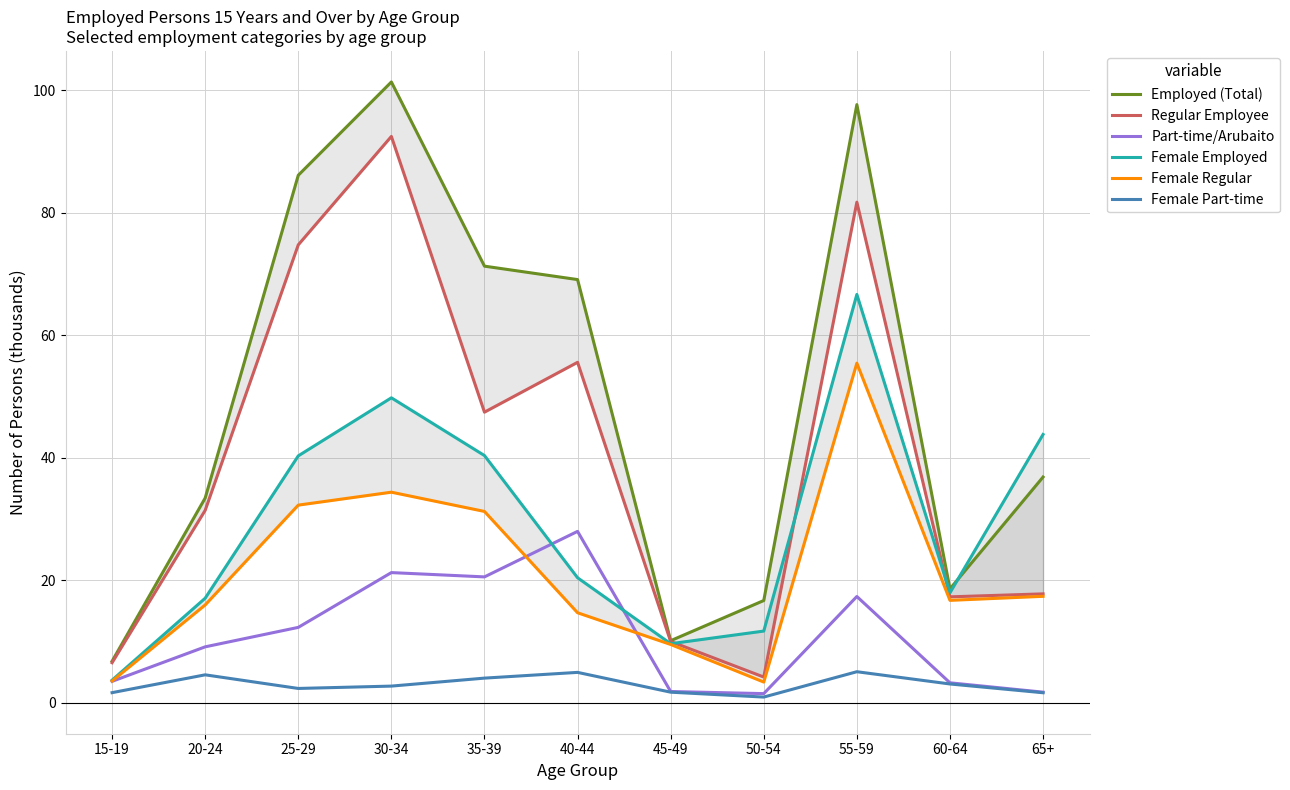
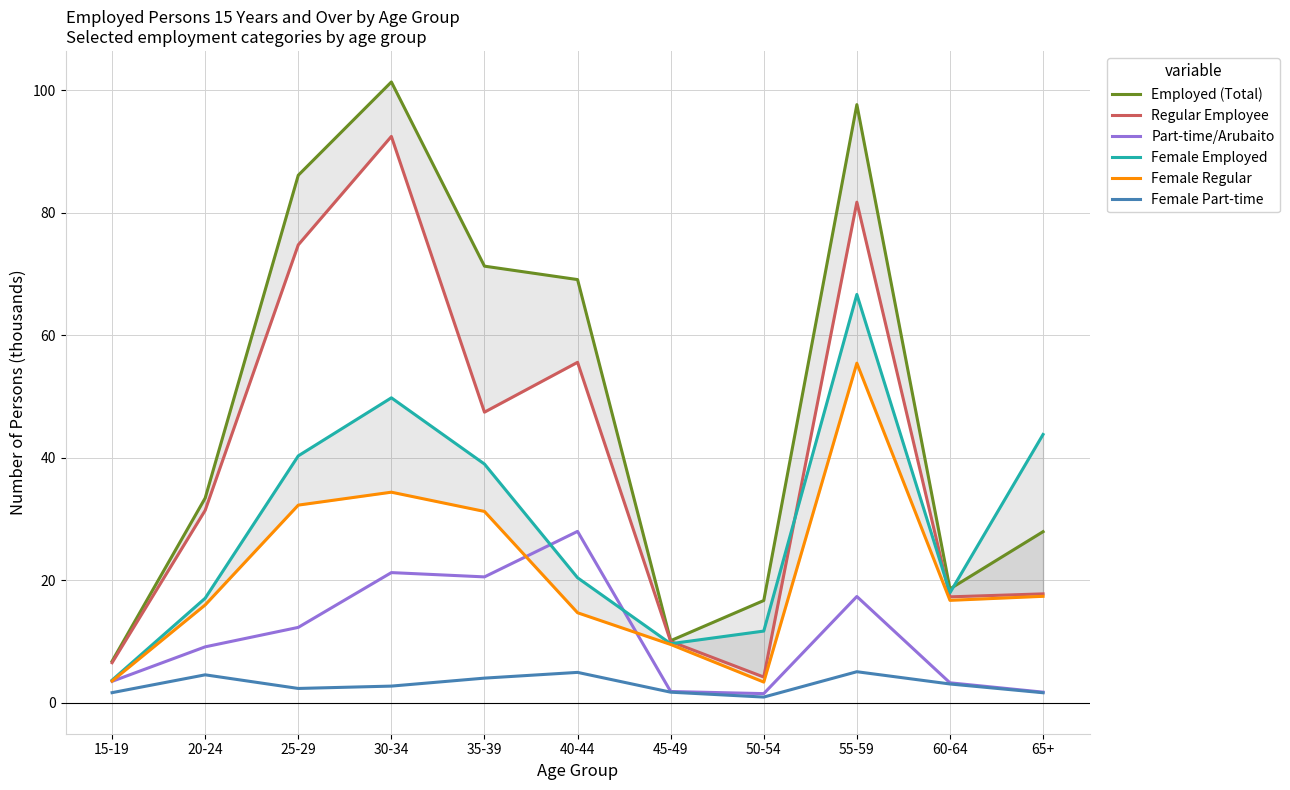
  {
    "Employed (Total)": {
      "20-24": 33,
      "25-29": 86,
      "30-34": 101,
      "35-39": 71,
      "40-44": 69,
      "50-54": 17,
      "55-59": 98,
      "60-64": 19,
-     "65+": 37
+     "65+": 28
    },
    "Regular Employee": {
      "20-24": 31,
      "25-29": 75,
      "30-34": 92,
      "35-39": 47,
      "40-44": 56,
      "50-54": 4,
      "55-59": 82,
      "60-64": 17
    },
    "Part-time/Arubaito": {
      "20-24": 9,
      "25-29": 12,
      "30-34": 21,
      "35-39": 21,
      "40-44": 28,
      "50-54": 1,
      "55-59": 17
    },
    "Female Employed": {
      "20-24": 17,
      "25-29": 40,
      "30-34": 50,
-     "35-39": 40,
+     "35-39": 39,
      "40-44": 20,
      "50-54": 12,
      "55-59": 67,
      "60-64": 18,
      "65+": 44
    },
    "Female Regular": {
      "20-24": 16,
      "25-29": 32,
      "30-34": 34,
      "35-39": 31,
      "40-44": 15,
      "50-54": 3,
      "55-59": 55,
      "60-64": 17
    },
    "Female Part-time": {
      "15-19": 2,
      "20-24": 5,
      "25-29": 2,
      "30-34": 3,
      "35-39": 4,
      "40-44": 5,
      "50-54": 1,
      "55-59": 5
    }
  }
